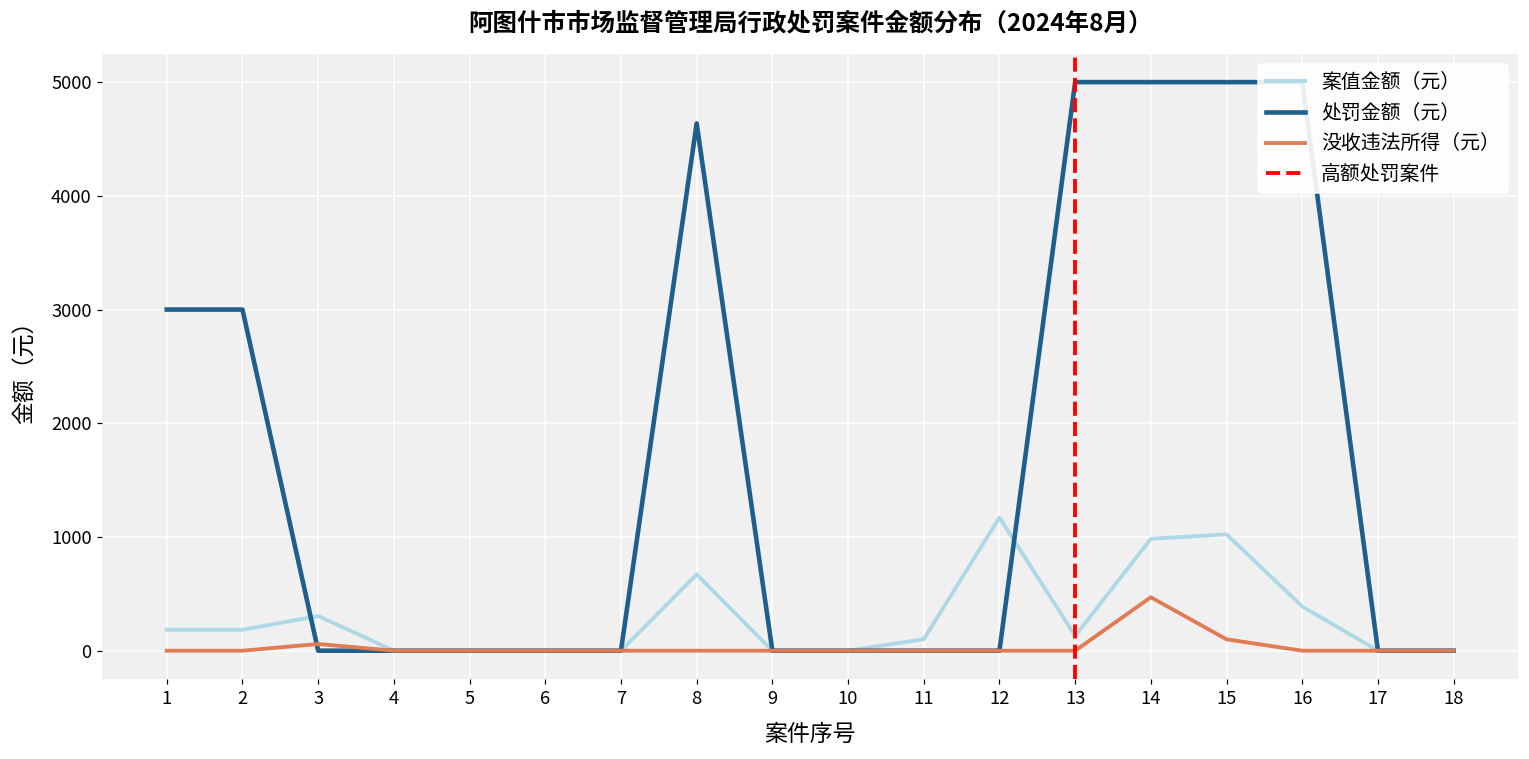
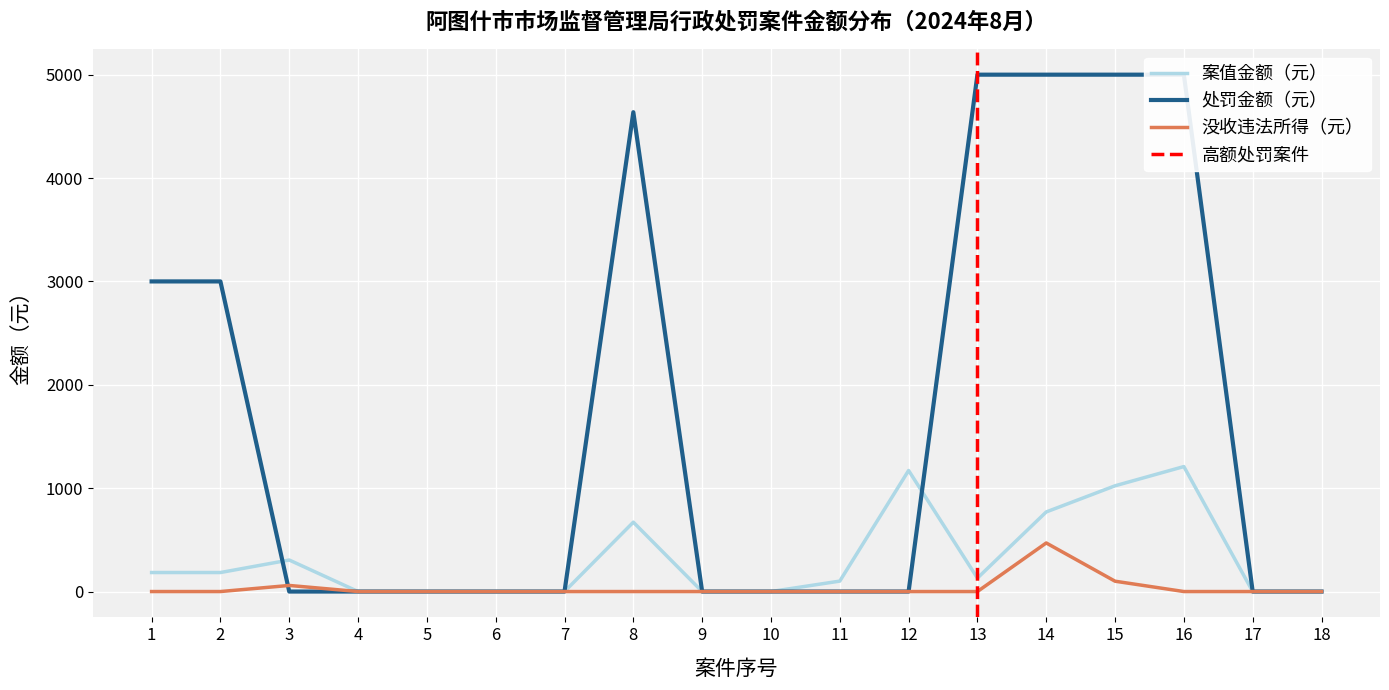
  {
    "案值金额（元）": {
      "1": 180,
      "2": 180,
      "3": 310,
      "8": 670,
      "11": 100,
      "12": 1170,
      "13": 130,
-     "14": 980,
+     "14": 770,
      "15": 1020,
-     "16": 390
+     "16": 1210
    },
    "处罚金额（元）": {
      "1": 3000,
      "2": 3000,
      "3": 0,
      "8": 4640,
      "13": 5000,
      "14": 5000,
      "15": 5000
    },
    "没收违法所得（元）": {
      "1": 0,
      "2": 0,
      "3": 60,
      "8": 0,
      "13": 0,
      "14": 470,
      "15": 100,
      "16": 0
    }
  }
